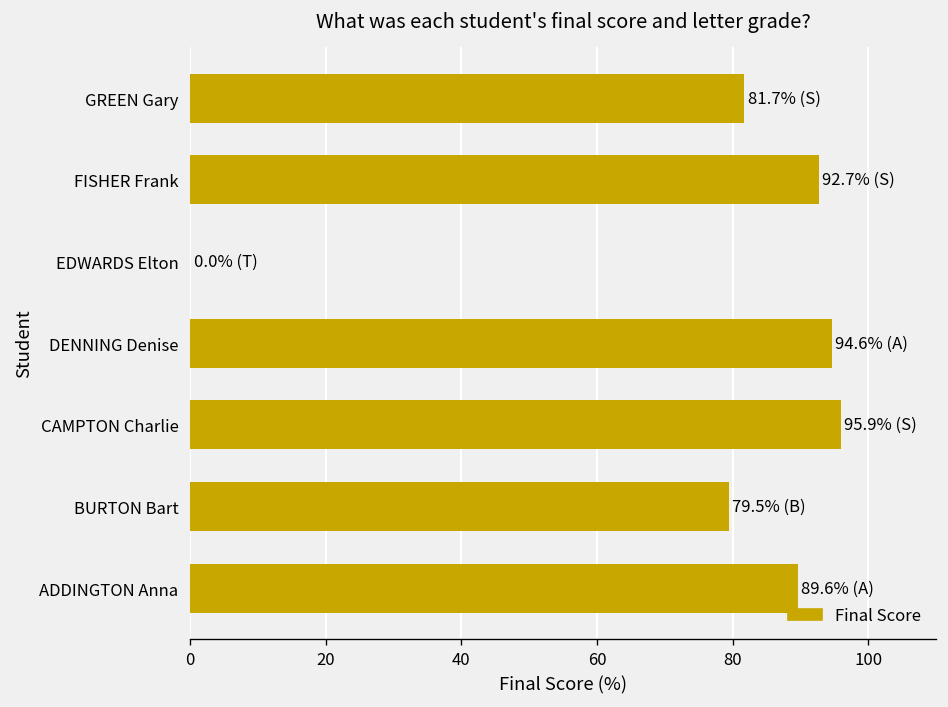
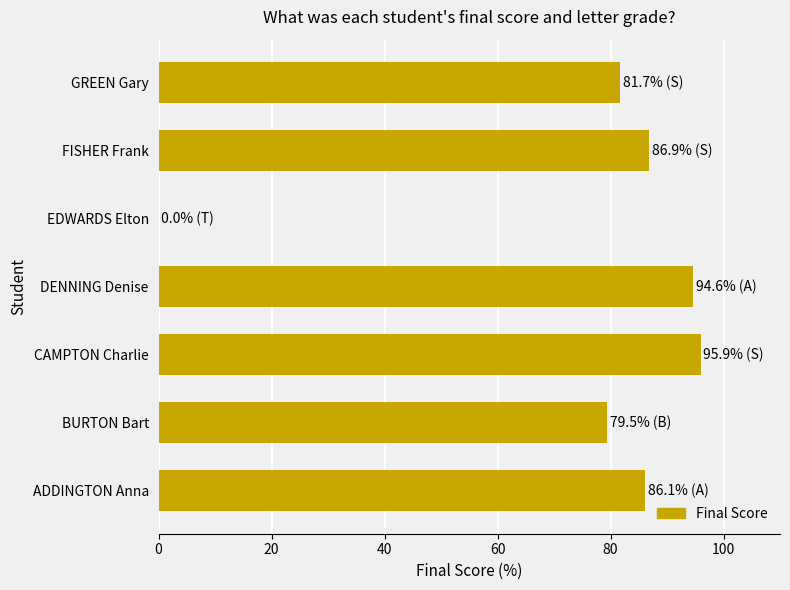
  {
    "GREEN Gary": "81.7%",
-   "FISHER Frank": "92.7%",
+   "FISHER Frank": "86.9%",
    "EDWARDS Elton": "0.0%",
    "DENNING Denise": "94.6%",
    "CAMPTON Charlie": "95.9%",
    "BURTON Bart": "79.5%",
-   "ADDINGTON Anna": "89.6%"
+   "ADDINGTON Anna": "86.1%"
  }
